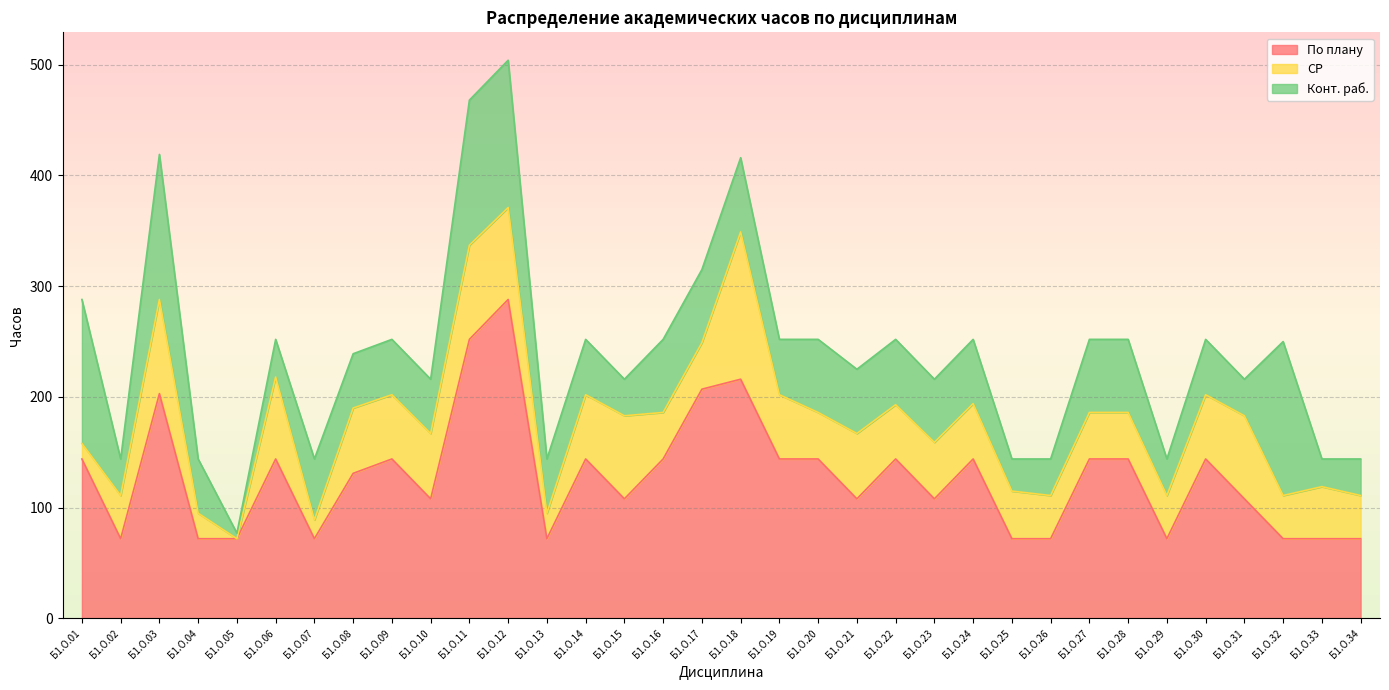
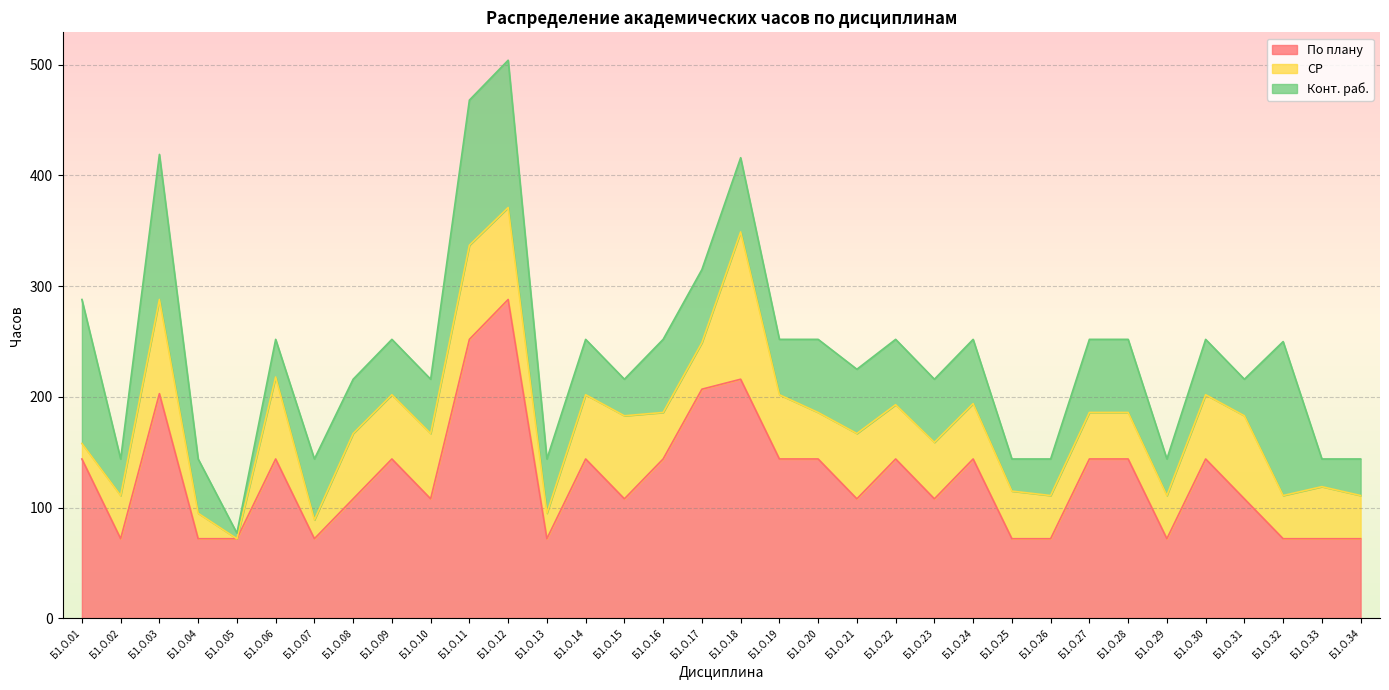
  {
    "По плану": {
      "Б1.О.01": 144,
      "Б1.О.02": 72,
      "Б1.О.03": 203,
      "Б1.О.04": 72,
      "Б1.О.06": 144,
      "Б1.О.07": 72,
-     "Б1.О.08": 131,
+     "Б1.О.08": 108,
      "Б1.О.09": 144,
      "Б1.О.10": 108,
      "Б1.О.11": 252,
      "Б1.О.12": 288,
      "Б1.О.13": 72,
      "Б1.О.14": 144,
      "Б1.О.15": 108,
      "Б1.О.16": 144,
      "Б1.О.17": 207,
      "Б1.О.18": 216,
      "Б1.О.19": 144,
      "Б1.О.20": 144,
      "Б1.О.21": 108,
      "Б1.О.22": 144,
      "Б1.О.23": 108,
      "Б1.О.24": 144,
      "Б1.О.25": 72,
      "Б1.О.26": 72,
      "Б1.О.27": 144,
      "Б1.О.28": 144,
      "Б1.О.29": 72,
      "Б1.О.30": 144,
      "Б1.О.31": 108,
      "Б1.О.32": 72,
      "Б1.О.33": 72,
      "Б1.О.34": 72
    },
    "СР": {
      "Б1.О.01": 14,
      "Б1.О.02": 39,
      "Б1.О.03": 85,
      "Б1.О.04": 23,
      "Б1.О.06": 74,
      "Б1.О.07": 17,
      "Б1.О.08": 59,
      "Б1.О.09": 58,
      "Б1.О.10": 59,
      "Б1.О.11": 85,
      "Б1.О.12": 83,
      "Б1.О.13": 23,
      "Б1.О.14": 58,
      "Б1.О.15": 75,
      "Б1.О.16": 42,
      "Б1.О.17": 42,
      "Б1.О.18": 133,
      "Б1.О.19": 58,
      "Б1.О.20": 42,
      "Б1.О.21": 59,
      "Б1.О.22": 49,
      "Б1.О.23": 51,
      "Б1.О.24": 50,
      "Б1.О.25": 43,
      "Б1.О.26": 39,
      "Б1.О.27": 42,
      "Б1.О.28": 42,
      "Б1.О.29": 39,
      "Б1.О.30": 58,
      "Б1.О.31": 75,
      "Б1.О.32": 39,
      "Б1.О.33": 47,
      "Б1.О.34": 39
    },
    "Конт. раб.": {
      "Б1.О.01": 130,
      "Б1.О.02": 33,
      "Б1.О.03": 131,
      "Б1.О.04": 49,
      "Б1.О.05": 5,
      "Б1.О.06": 34,
      "Б1.О.07": 55,
      "Б1.О.08": 49,
      "Б1.О.09": 50,
      "Б1.О.10": 49,
      "Б1.О.11": 131,
      "Б1.О.12": 133,
      "Б1.О.13": 49,
      "Б1.О.14": 50,
      "Б1.О.15": 33,
      "Б1.О.16": 66,
      "Б1.О.17": 66,
      "Б1.О.18": 67,
      "Б1.О.19": 50,
      "Б1.О.20": 66,
      "Б1.О.21": 58,
      "Б1.О.22": 59,
      "Б1.О.23": 57,
      "Б1.О.24": 58,
      "Б1.О.25": 29,
      "Б1.О.26": 33,
      "Б1.О.27": 66,
      "Б1.О.28": 66,
      "Б1.О.29": 33,
      "Б1.О.30": 50,
      "Б1.О.31": 33,
      "Б1.О.32": 139,
      "Б1.О.33": 25,
      "Б1.О.34": 33
    }
  }
